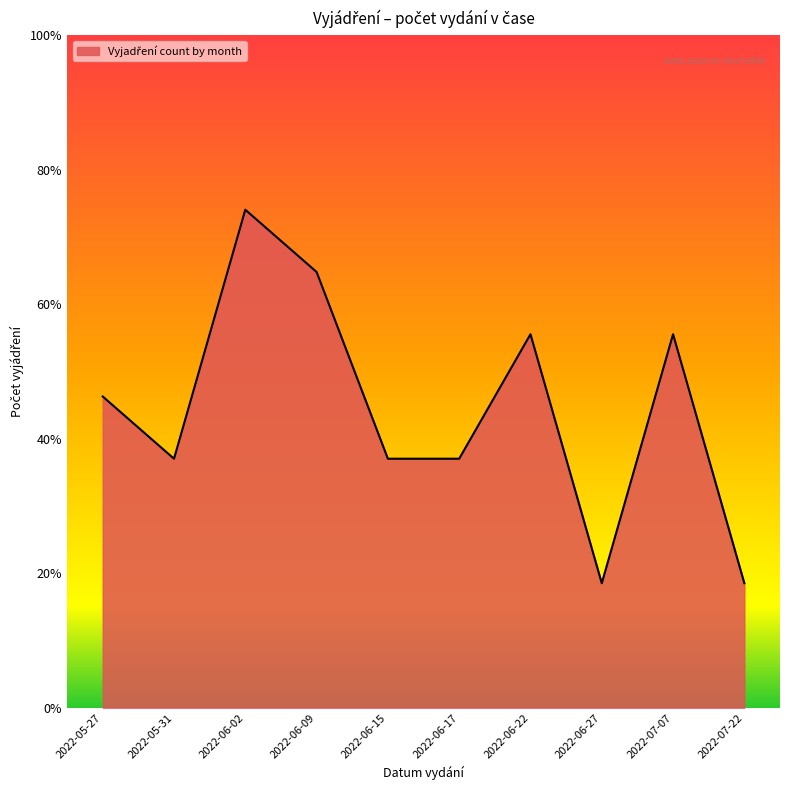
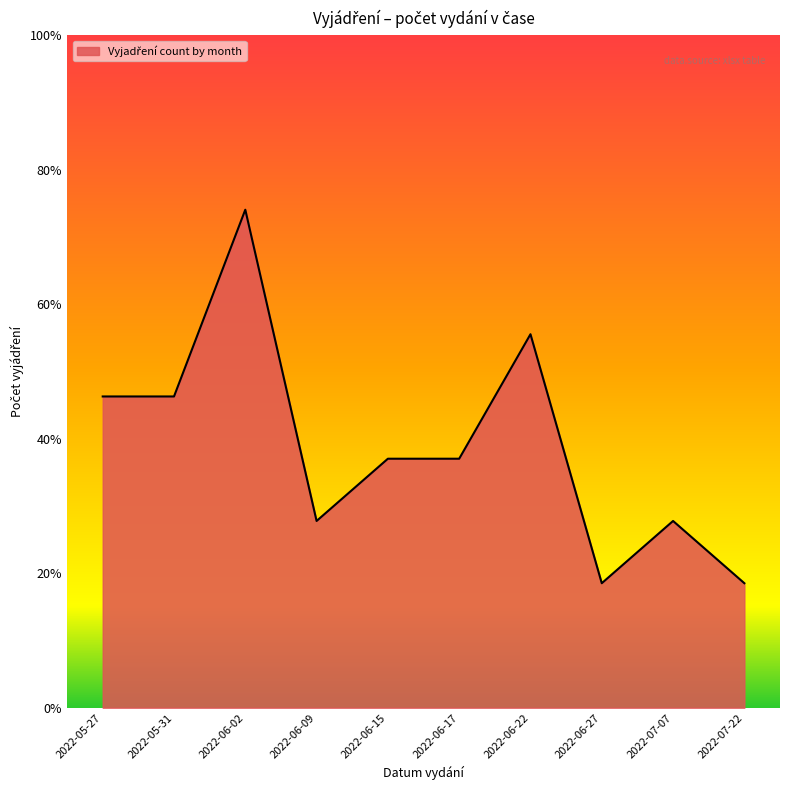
  {
    "2022-05-27": "46%",
-   "2022-05-31": "37%",
+   "2022-05-31": "46%",
    "2022-06-02": "74%",
-   "2022-06-09": "65%",
+   "2022-06-09": "28%",
    "2022-06-15": "37%",
    "2022-06-17": "37%",
    "2022-06-22": "56%",
    "2022-06-27": "19%",
-   "2022-07-07": "56%",
+   "2022-07-07": "28%",
    "2022-07-22": "19%"
  }
